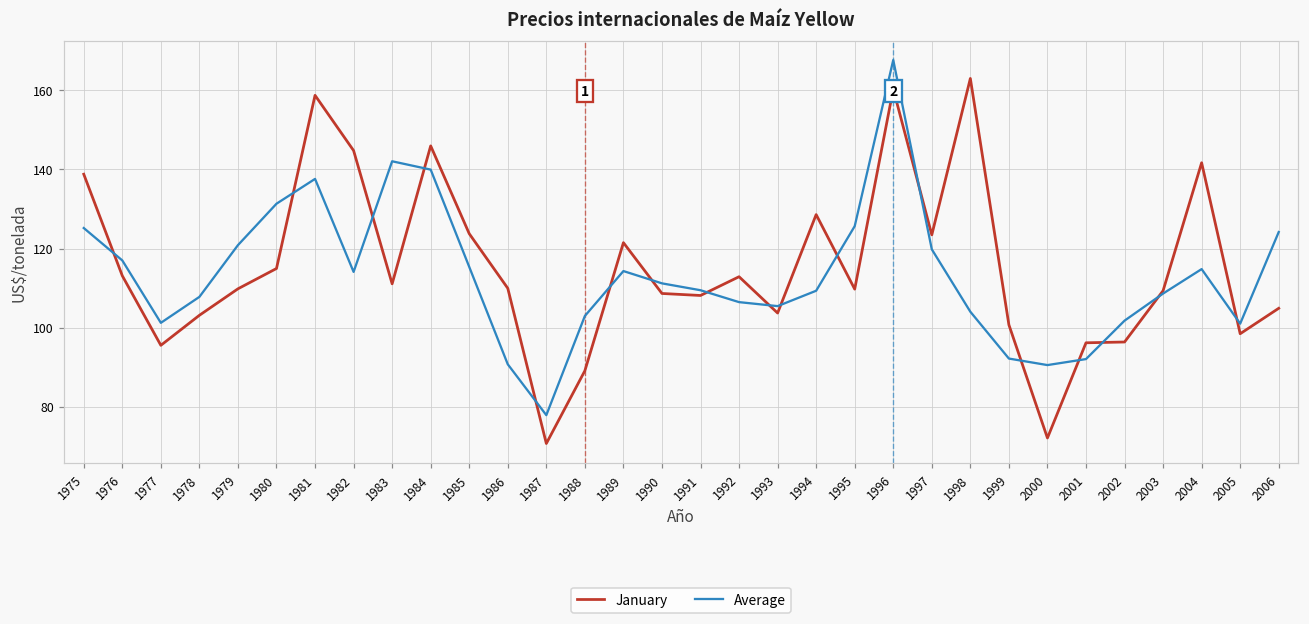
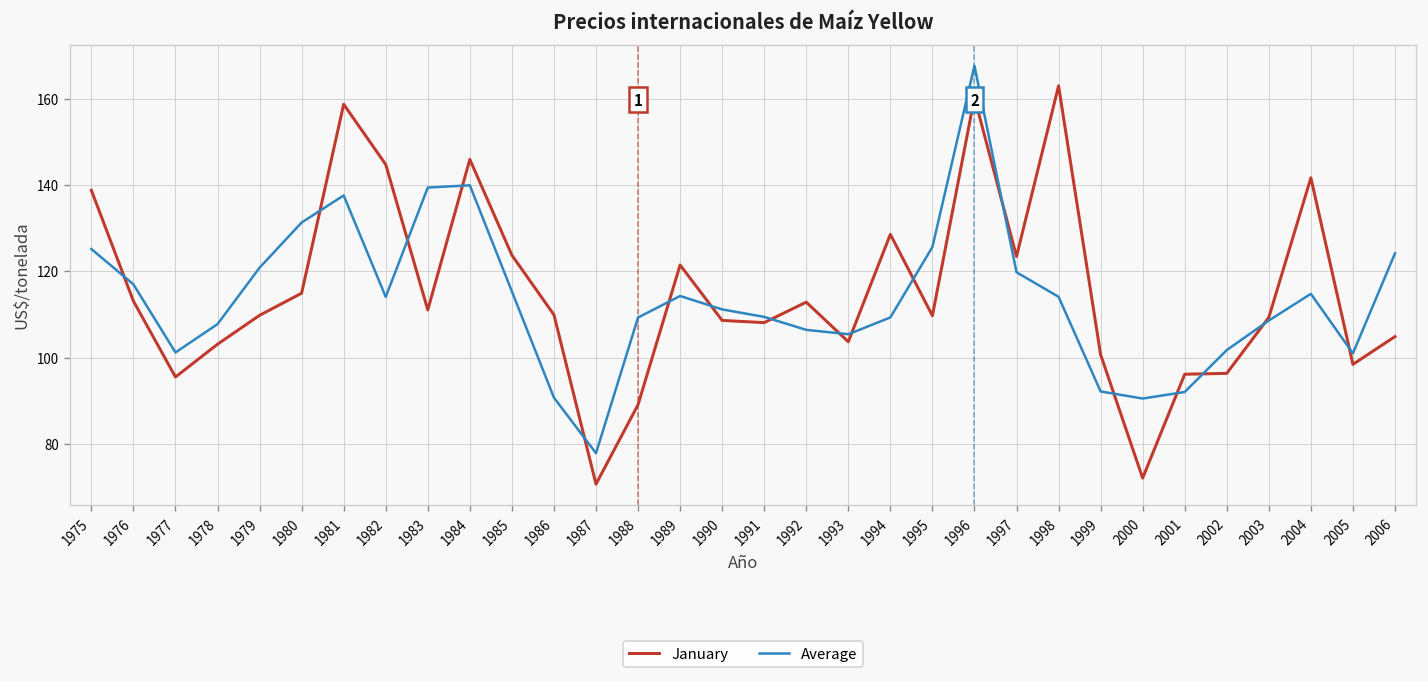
  {
    "January": {
      "1975": 139,
      "1976": 113,
      "1977": 96,
      "1978": 103,
      "1979": 110,
      "1980": 115,
      "1981": 159,
      "1982": 145,
      "1983": 111,
      "1984": 146,
      "1985": 124,
      "1986": 110,
      "1987": 71,
      "1988": 89,
      "1989": 121,
      "1990": 109,
      "1991": 108,
      "1992": 113,
      "1993": 104,
      "1994": 129,
      "1995": 110,
      "1997": 123,
      "1998": 163,
      "1999": 101,
      "2000": 72,
      "2001": 96,
      "2002": 96,
      "2003": 109,
      "2004": 142,
      "2005": 98,
      "2006": 105
    },
    "Average": {
      "1975": 125,
      "1976": 117,
      "1977": 101,
      "1978": 108,
      "1979": 121,
      "1980": 131,
      "1981": 138,
      "1982": 114,
-     "1983": 142,
+     "1983": 139,
      "1984": 140,
      "1985": 115,
      "1986": 91,
      "1987": 78,
-     "1988": 103,
+     "1988": 109,
      "1989": 114,
      "1990": 111,
      "1991": 109,
      "1992": 106,
      "1993": 105,
      "1994": 109,
      "1995": 126,
      "1996": 168,
      "1997": 120,
-     "1998": 104,
+     "1998": 114,
      "1999": 92,
      "2000": 91,
      "2001": 92,
      "2002": 102,
      "2003": 109,
      "2004": 115,
      "2005": 101,
      "2006": 124
    }
  }
